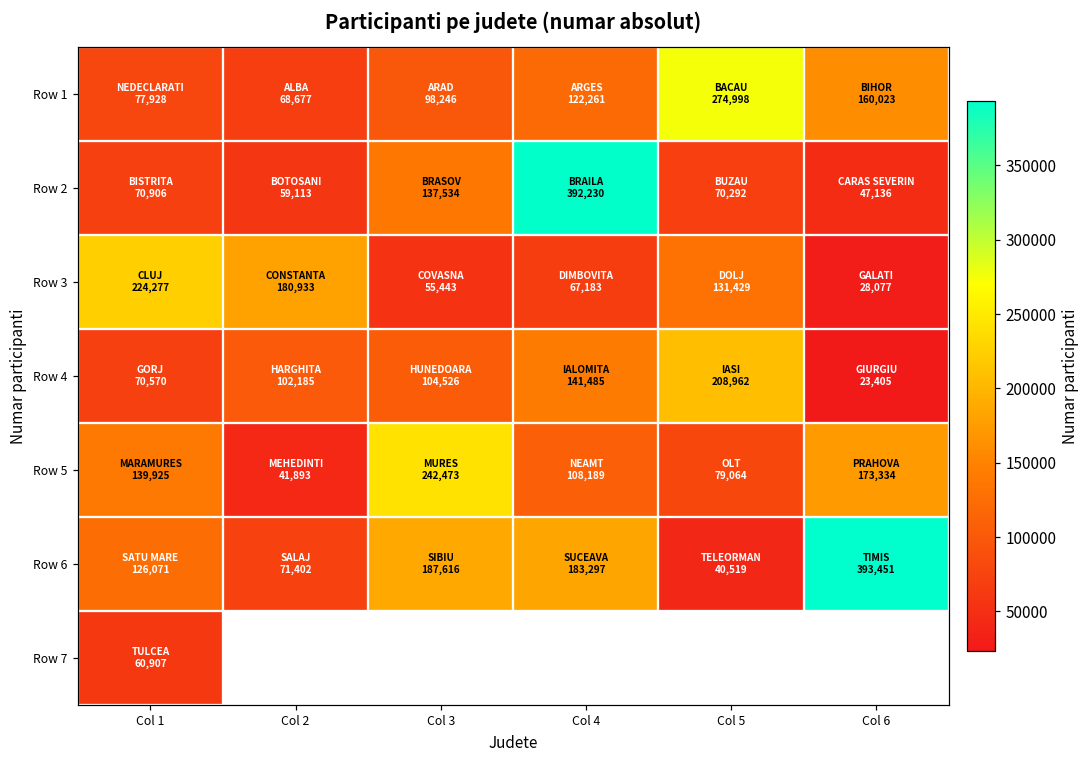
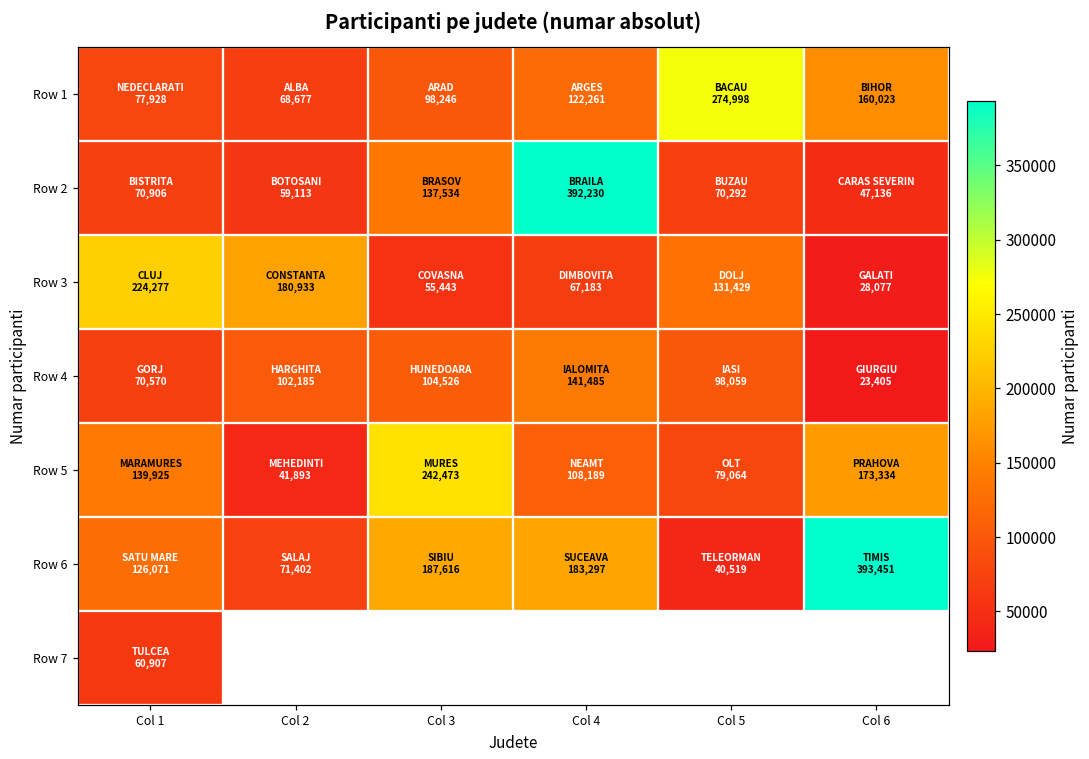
  {
    "Row 1": {
      "Col 1": "77,928",
      "Col 2": "68,677",
      "Col 3": "98,246",
      "Col 4": "122,261",
      "Col 5": "274,998",
      "Col 6": "160,023"
    },
    "Row 2": {
      "Col 1": "70,906",
      "Col 2": "59,113",
      "Col 3": "137,534",
      "Col 4": "392,230",
      "Col 5": "70,292",
      "Col 6": "47,136"
    },
    "Row 3": {
      "Col 1": "224,277",
      "Col 2": "180,933",
      "Col 3": "55,443",
      "Col 4": "67,183",
      "Col 5": "131,429",
      "Col 6": "28,077"
    },
    "Row 4": {
      "Col 1": "70,570",
      "Col 2": "102,185",
      "Col 3": "104,526",
      "Col 4": "141,485",
-     "Col 5": "208,962",
+     "Col 5": "98,059",
      "Col 6": "23,405"
    },
    "Row 5": {
      "Col 1": "139,925",
      "Col 2": "41,893",
      "Col 3": "242,473",
      "Col 4": "108,189",
      "Col 5": "79,064",
      "Col 6": "173,334"
    },
    "Row 6": {
      "Col 1": "126,071",
      "Col 2": "71,402",
      "Col 3": "187,616",
      "Col 4": "183,297",
      "Col 5": "40,519",
      "Col 6": "393,451"
    },
    "Row 7": {
      "Col 1": "60,907"
    }
  }
